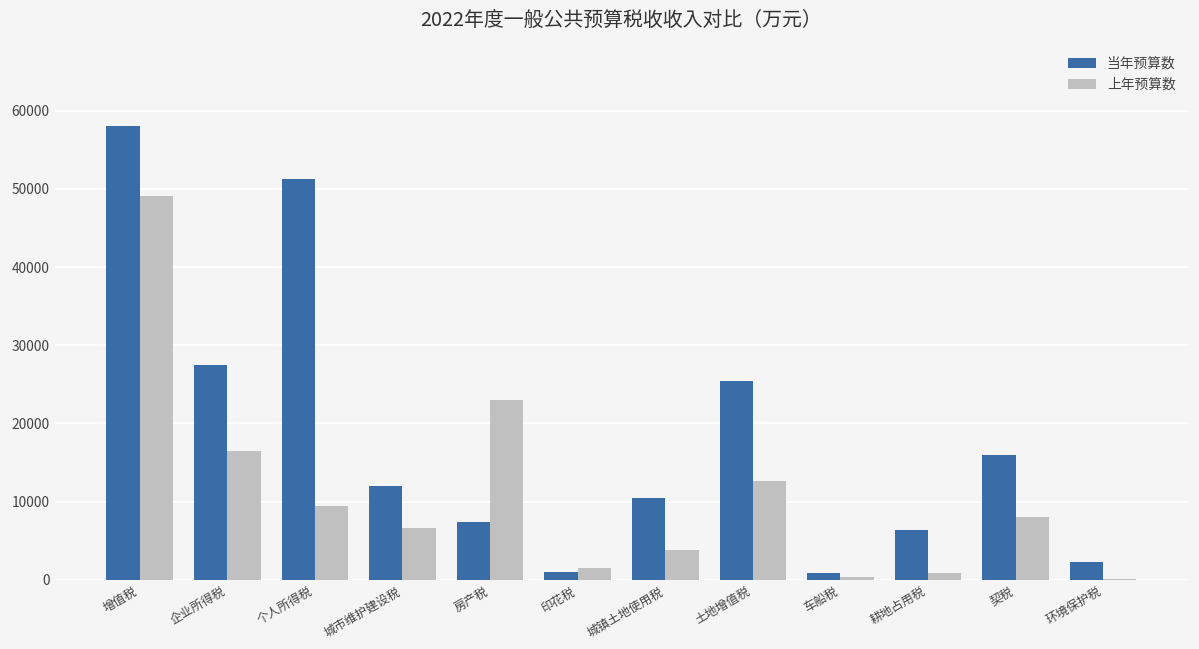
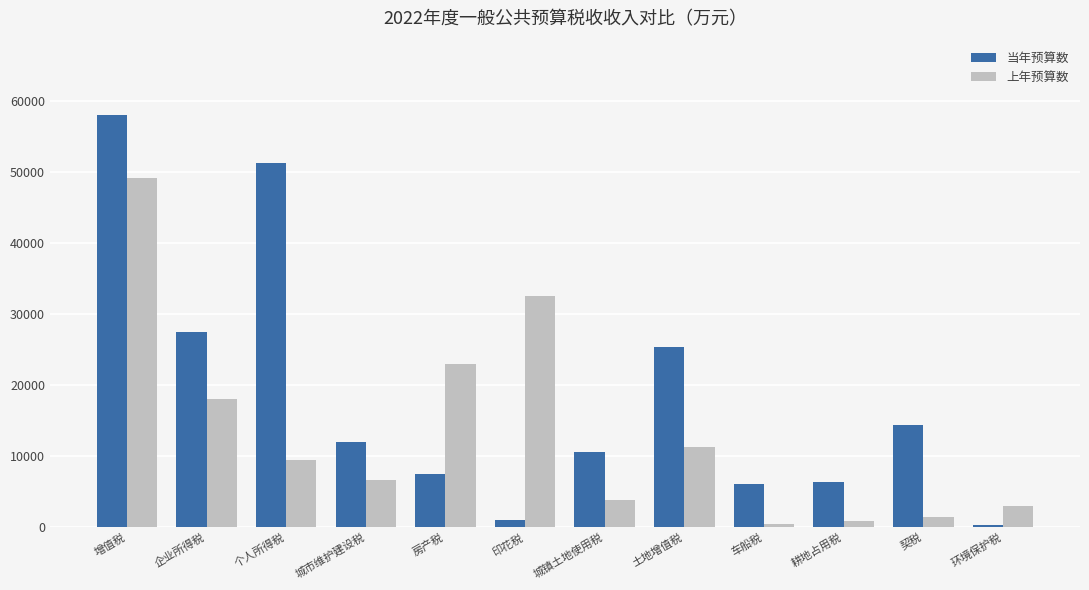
  {
    "当年预算数": {
      "增值税": 58000,
      "企业所得税": 28000,
      "个人所得税": 51000,
      "城市维护建设税": 12000,
      "房产税": 7000,
      "印花税": 1000,
      "城镇土地使用税": 11000,
      "土地增值税": 25000,
-     "车船税": 1000,
+     "车船税": 6000,
      "耕地占用税": 6000,
-     "契税": 16000,
-     "环境保护税": 2000
+     "契税": 14000,
+     "环境保护税": 0
    },
    "上年预算数": {
      "增值税": 49000,
-     "企业所得税": 17000,
+     "企业所得税": 18000,
      "个人所得税": 9000,
      "城市维护建设税": 7000,
      "房产税": 23000,
-     "印花税": 2000,
+     "印花税": 32000,
      "城镇土地使用税": 4000,
-     "土地增值税": 13000,
+     "土地增值税": 11000,
      "车船税": 0,
      "耕地占用税": 1000,
-     "契税": 8000,
-     "环境保护税": 0
+     "契税": 1000,
+     "环境保护税": 3000
    }
  }
